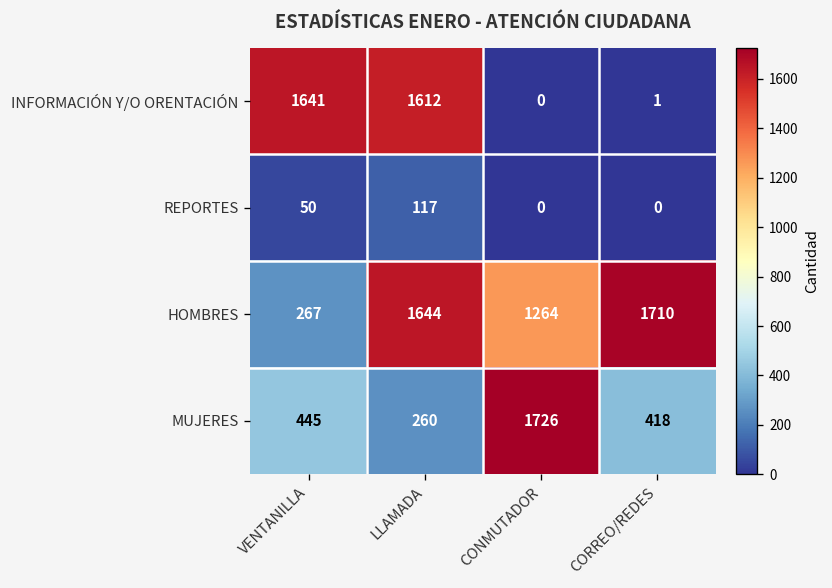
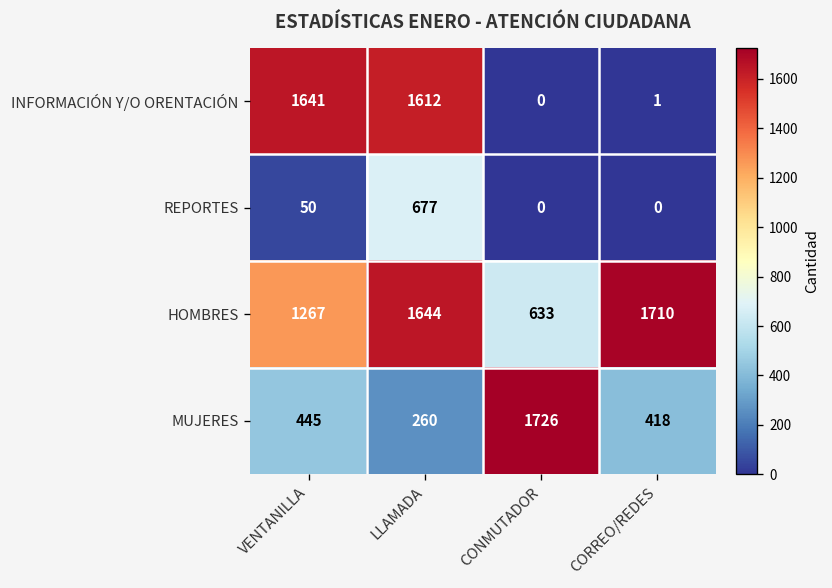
  {
    "INFORMACIÓN Y/O ORENTACIÓN": {
      "VENTANILLA": 1641,
      "LLAMADA": 1612,
      "CONMUTADOR": 0,
      "CORREO/REDES": 1
    },
    "REPORTES": {
      "VENTANILLA": 50,
-     "LLAMADA": 117,
+     "LLAMADA": 677,
      "CONMUTADOR": 0,
      "CORREO/REDES": 0
    },
    "HOMBRES": {
-     "VENTANILLA": 267,
+     "VENTANILLA": 1267,
      "LLAMADA": 1644,
-     "CONMUTADOR": 1264,
+     "CONMUTADOR": 633,
      "CORREO/REDES": 1710
    },
    "MUJERES": {
      "VENTANILLA": 445,
      "LLAMADA": 260,
      "CONMUTADOR": 1726,
      "CORREO/REDES": 418
    }
  }
